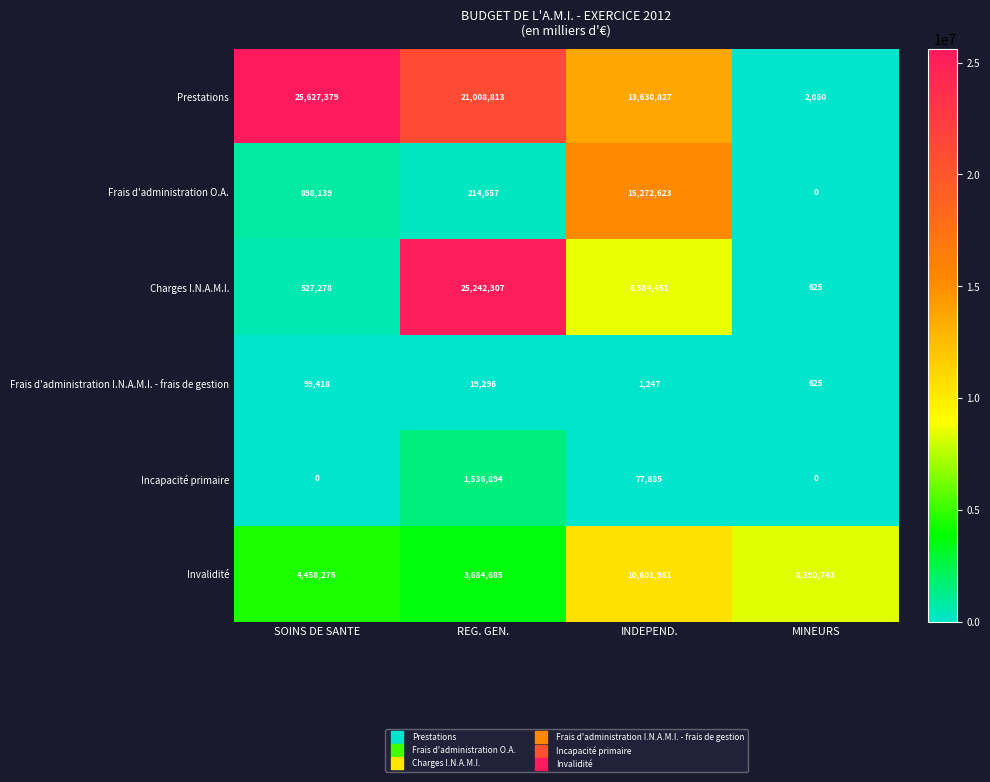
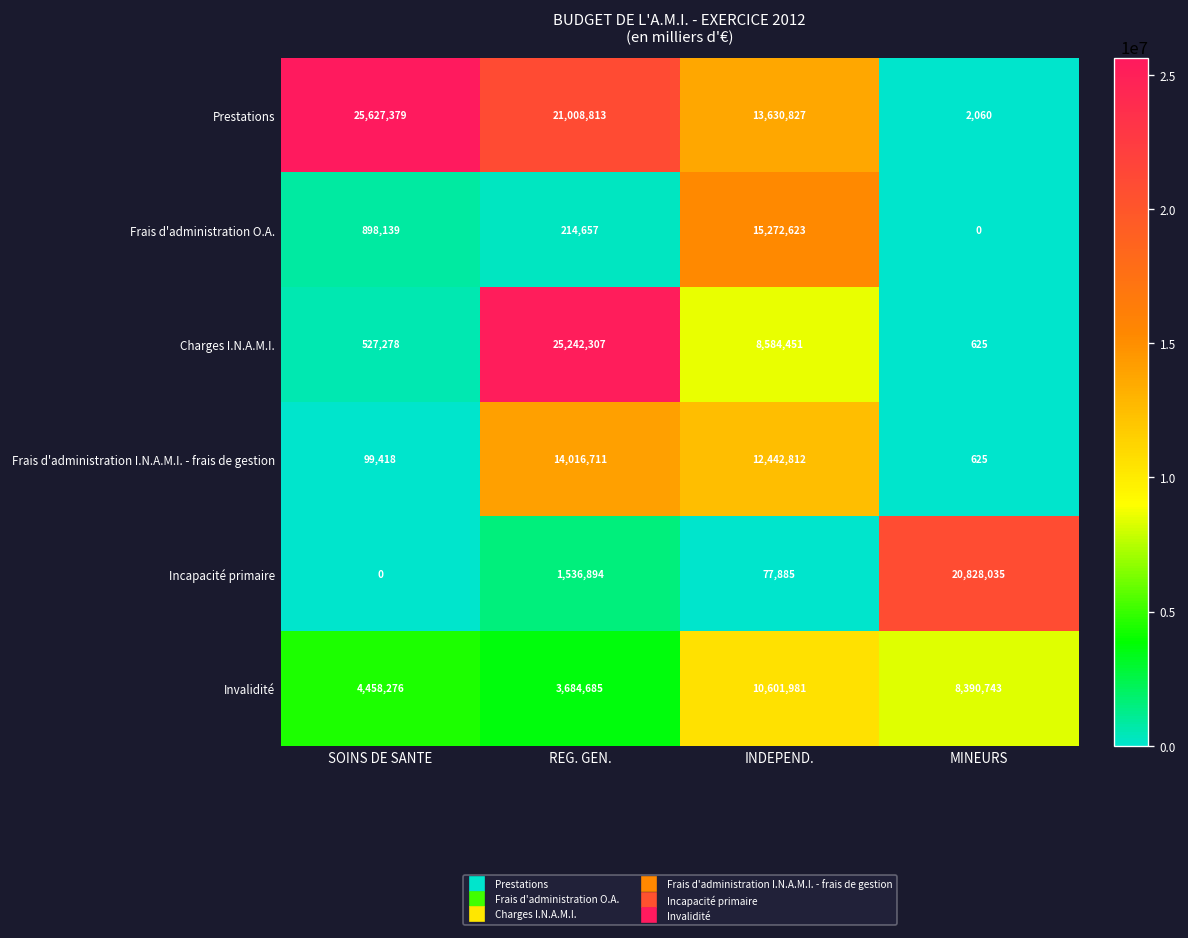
  {
    "Prestations": {
      "SOINS DE SANTE": "25,627,379",
      "REG. GEN.": "21,008,813",
      "INDEPEND.": "13,630,827",
      "MINEURS": "2,060"
    },
    "Frais d'administration O.A.": {
      "SOINS DE SANTE": "898,139",
      "REG. GEN.": "214,657",
      "INDEPEND.": "15,272,623",
      "MINEURS": "0"
    },
    "Charges I.N.A.M.I.": {
      "SOINS DE SANTE": "527,278",
      "REG. GEN.": "25,242,307",
      "INDEPEND.": "8,584,451",
      "MINEURS": "625"
    },
    "Frais d'administration I.N.A.M.I. - frais de gestion": {
      "SOINS DE SANTE": "99,418",
-     "REG. GEN.": "19,296",
-     "INDEPEND.": "1,247",
+     "REG. GEN.": "14,016,711",
+     "INDEPEND.": "12,442,812",
      "MINEURS": "625"
    },
    "Incapacité primaire": {
      "SOINS DE SANTE": "0",
      "REG. GEN.": "1,536,894",
      "INDEPEND.": "77,885",
-     "MINEURS": "0"
+     "MINEURS": "20,828,035"
    },
    "Invalidité": {
      "SOINS DE SANTE": "4,458,276",
      "REG. GEN.": "3,684,685",
      "INDEPEND.": "10,601,981",
      "MINEURS": "8,390,743"
    }
  }
